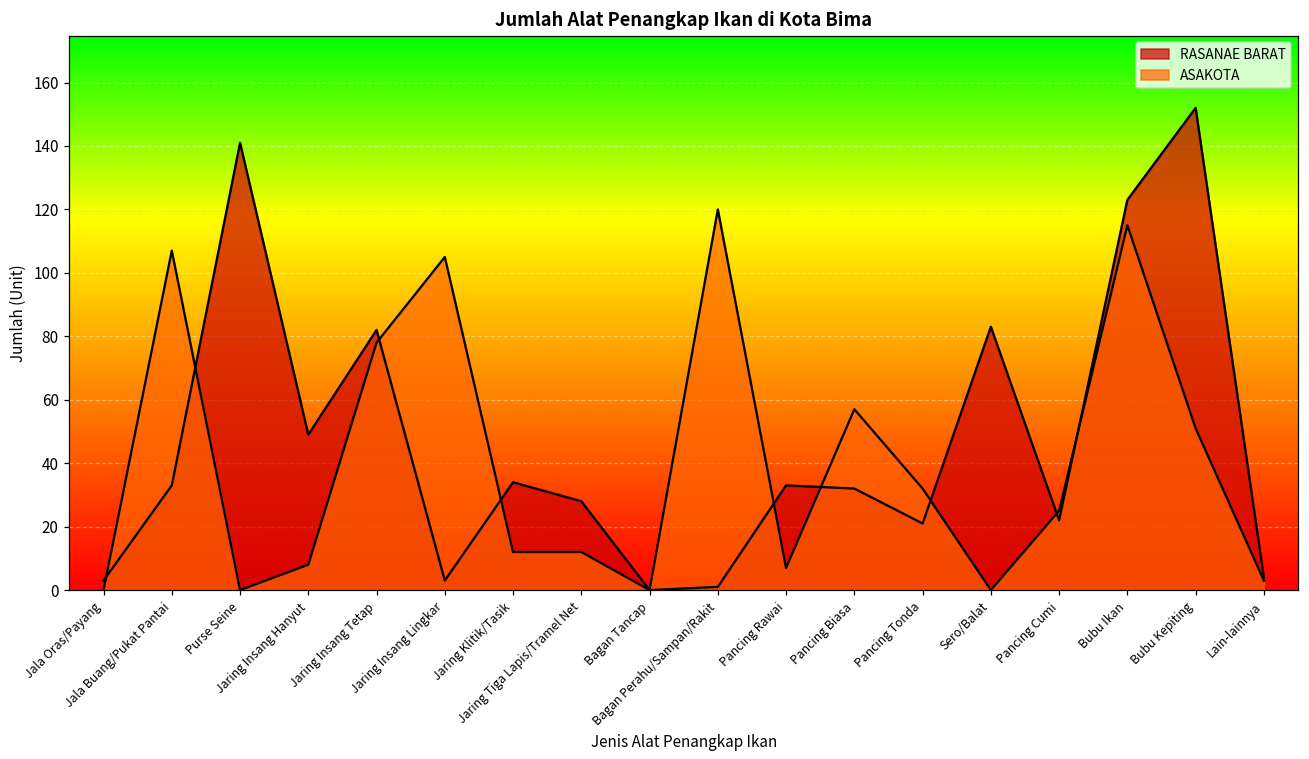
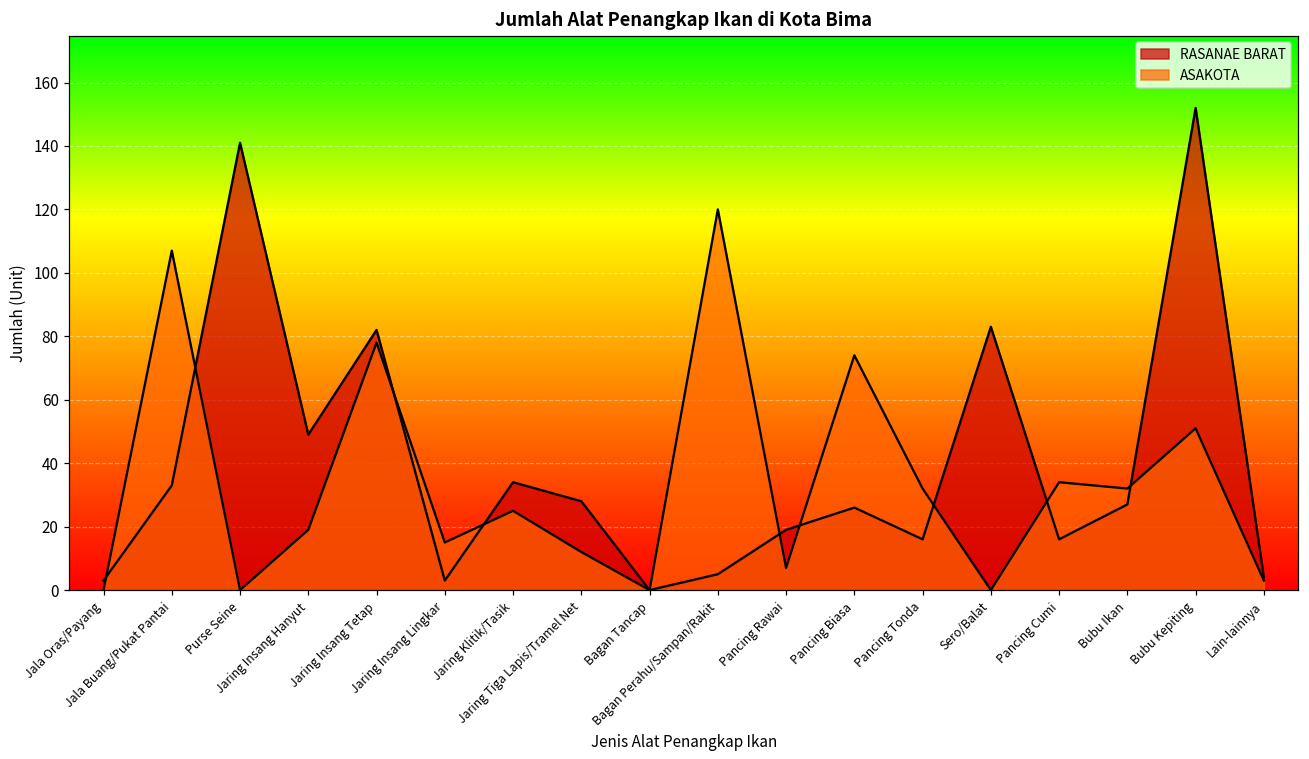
  {
    "RASANAE BARAT": {
      "Jala Oras/Payang": 3,
      "Jala Buang/Pukat Pantai": 33,
      "Purse Seine": 141,
      "Jaring Insang Hanyut": 49,
      "Jaring Insang Tetap": 82,
      "Jaring Insang Lingkar": 3,
      "Jaring Klitik/Tasik": 34,
      "Jaring Tiga Lapis/Tramel Net": 28,
-     "Bagan Perahu/Sampan/Rakit": 1,
-     "Pancing Rawai": 33,
-     "Pancing Biasa": 32,
-     "Pancing Tonda": 21,
+     "Bagan Perahu/Sampan/Rakit": 5,
+     "Pancing Rawai": 19,
+     "Pancing Biasa": 26,
+     "Pancing Tonda": 16,
      "Sero/Balat": 83,
-     "Pancing Cumi": 22,
-     "Bubu Ikan": 123,
+     "Pancing Cumi": 16,
+     "Bubu Ikan": 27,
      "Bubu Kepiting": 152,
      "Lain-lainnya": 4
    },
    "ASAKOTA": {
      "Jala Oras/Payang": 0,
      "Jala Buang/Pukat Pantai": 107,
      "Purse Seine": 0,
-     "Jaring Insang Hanyut": 8,
+     "Jaring Insang Hanyut": 19,
      "Jaring Insang Tetap": 78,
-     "Jaring Insang Lingkar": 105,
-     "Jaring Klitik/Tasik": 12,
+     "Jaring Insang Lingkar": 15,
+     "Jaring Klitik/Tasik": 25,
      "Jaring Tiga Lapis/Tramel Net": 12,
      "Bagan Perahu/Sampan/Rakit": 120,
      "Pancing Rawai": 7,
-     "Pancing Biasa": 57,
+     "Pancing Biasa": 74,
      "Pancing Tonda": 32,
      "Sero/Balat": 0,
-     "Pancing Cumi": 25,
-     "Bubu Ikan": 115,
+     "Pancing Cumi": 34,
+     "Bubu Ikan": 32,
      "Bubu Kepiting": 51,
      "Lain-lainnya": 3
    }
  }
